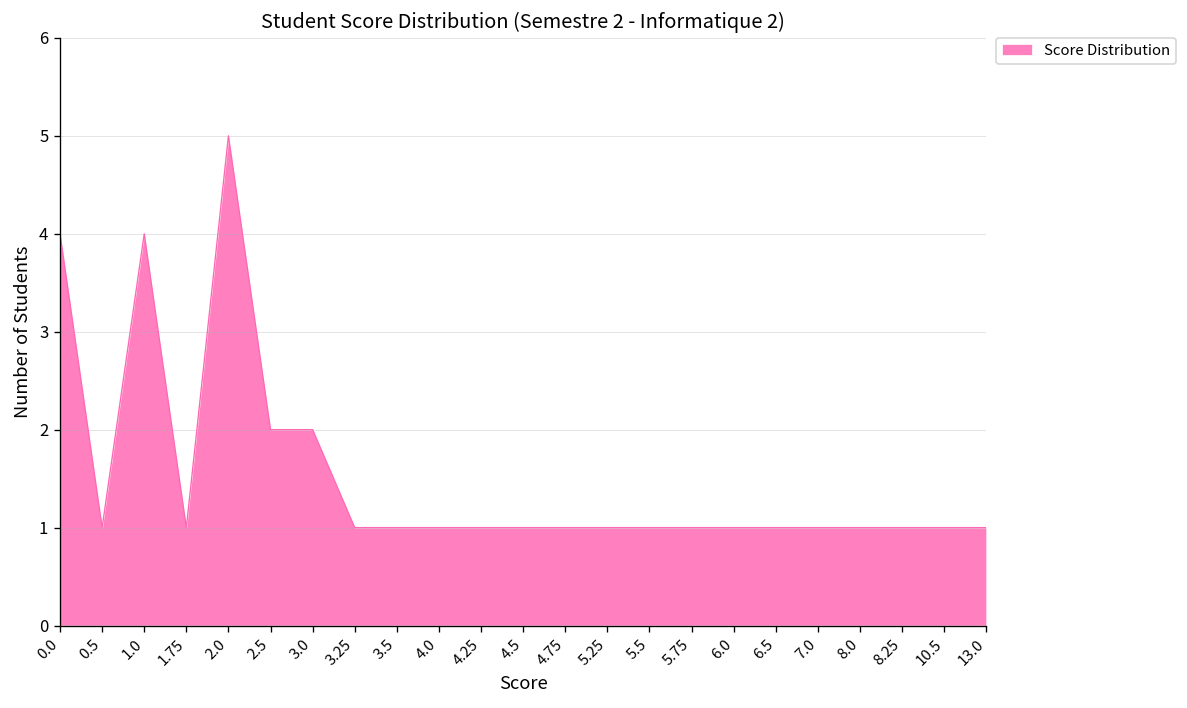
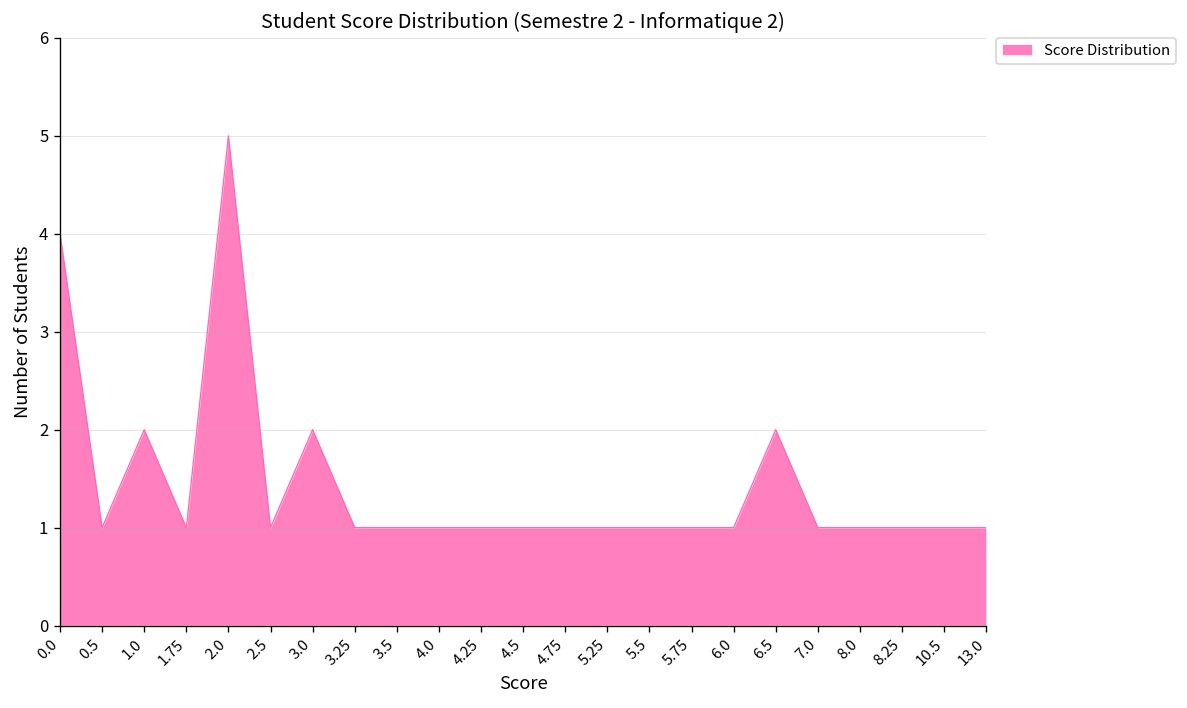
  {
    "0.0": 4,
    "0.5": 1,
-   "1.0": 4,
+   "1.0": 2,
    "1.75": 1,
    "2.0": 5,
-   "2.5": 2,
+   "2.5": 1,
    "3.0": 2,
    "3.25": 1,
    "3.5": 1,
    "4.0": 1,
    "4.25": 1,
    "4.5": 1,
    "4.75": 1,
    "5.25": 1,
    "5.5": 1,
    "5.75": 1,
    "6.0": 1,
-   "6.5": 1,
+   "6.5": 2,
    "7.0": 1,
    "8.0": 1,
    "8.25": 1,
    "10.5": 1,
    "13.0": 1
  }
